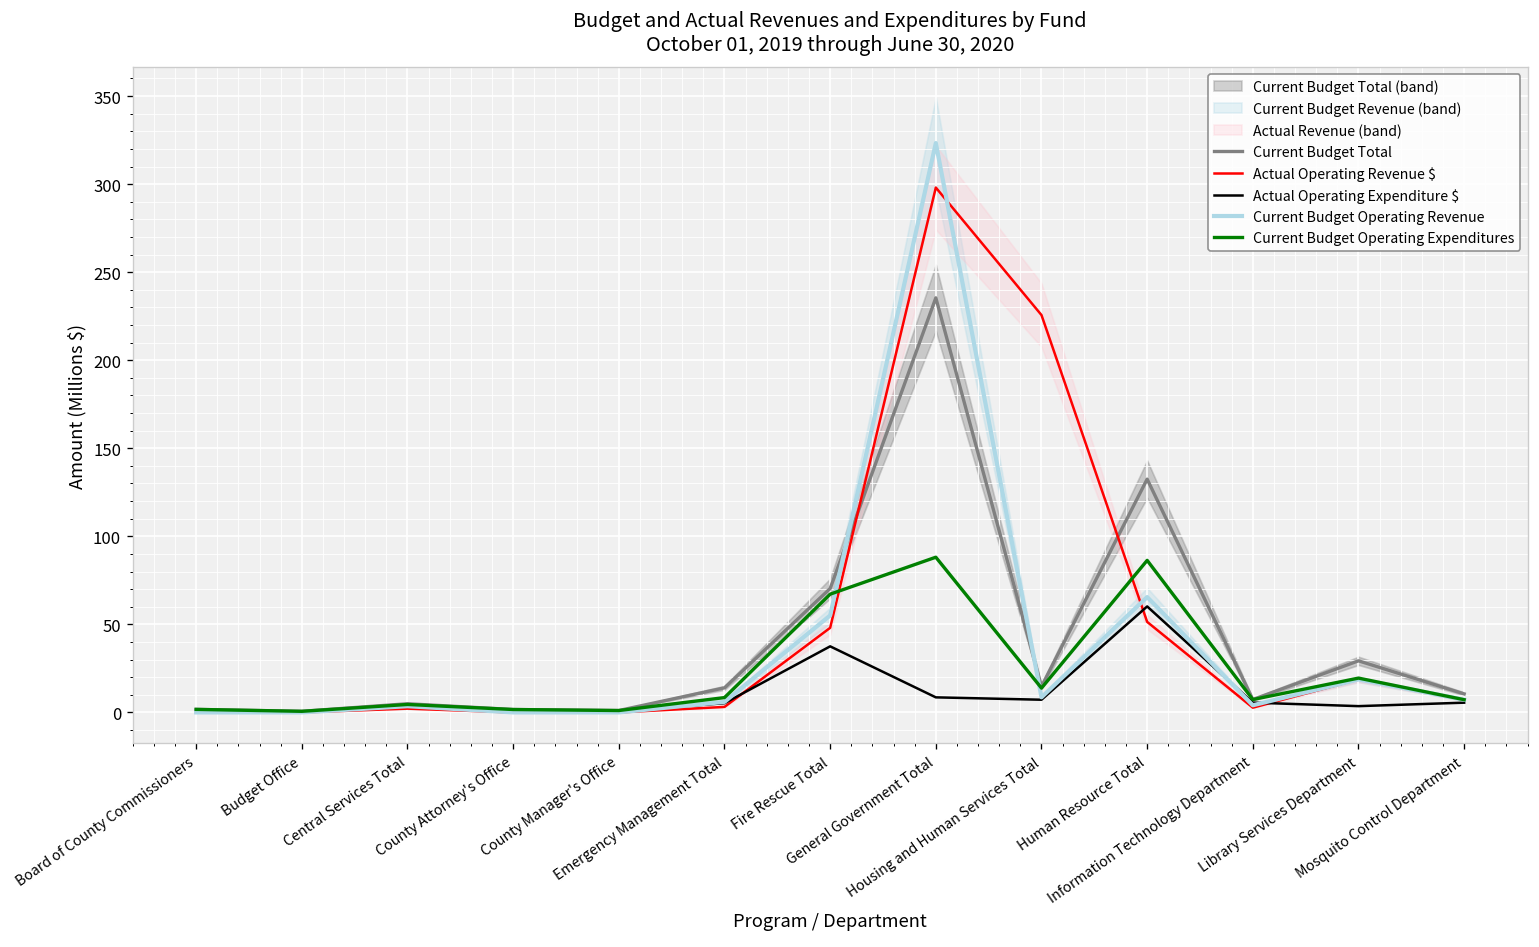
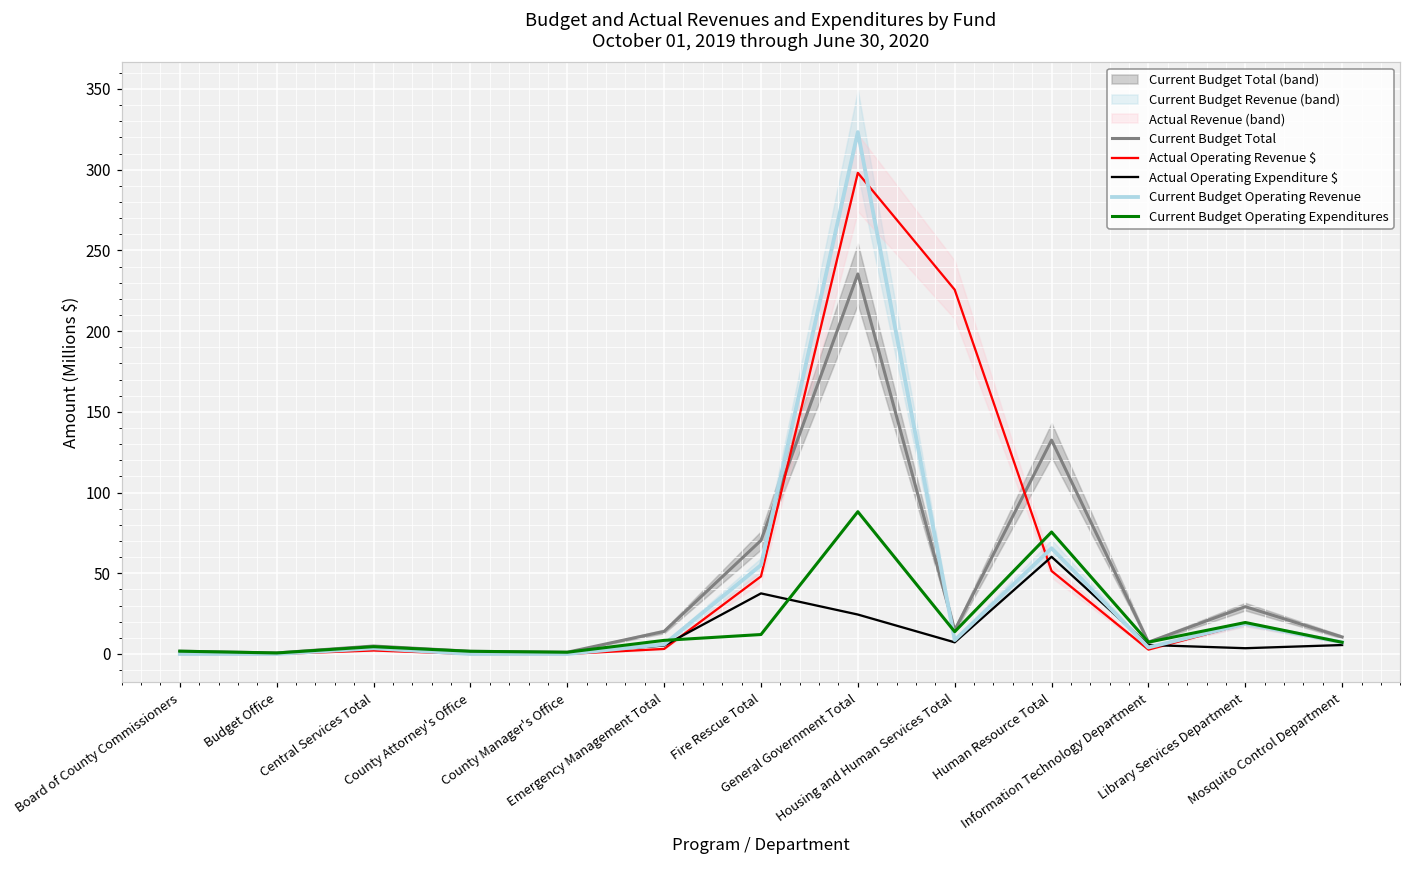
  {
    "Actual Operating Revenue $": {
      "Fire Rescue Total": 48,
      "General Government Total": 298,
      "Housing and Human Services Total": 226,
      "Human Resource Total": 51
    },
    "Actual Operating Expenditure $": {
      "Fire Rescue Total": 38,
-     "General Government Total": 9,
+     "General Government Total": 24,
      "Human Resource Total": 60,
      "Library Services Department": 4
    },
    "Current Budget Operating Expenditures": {
      "Emergency Management Total": 8,
-     "Fire Rescue Total": 67,
+     "Fire Rescue Total": 12,
      "General Government Total": 88,
-     "Human Resource Total": 86
+     "Human Resource Total": 76
    }
  }
